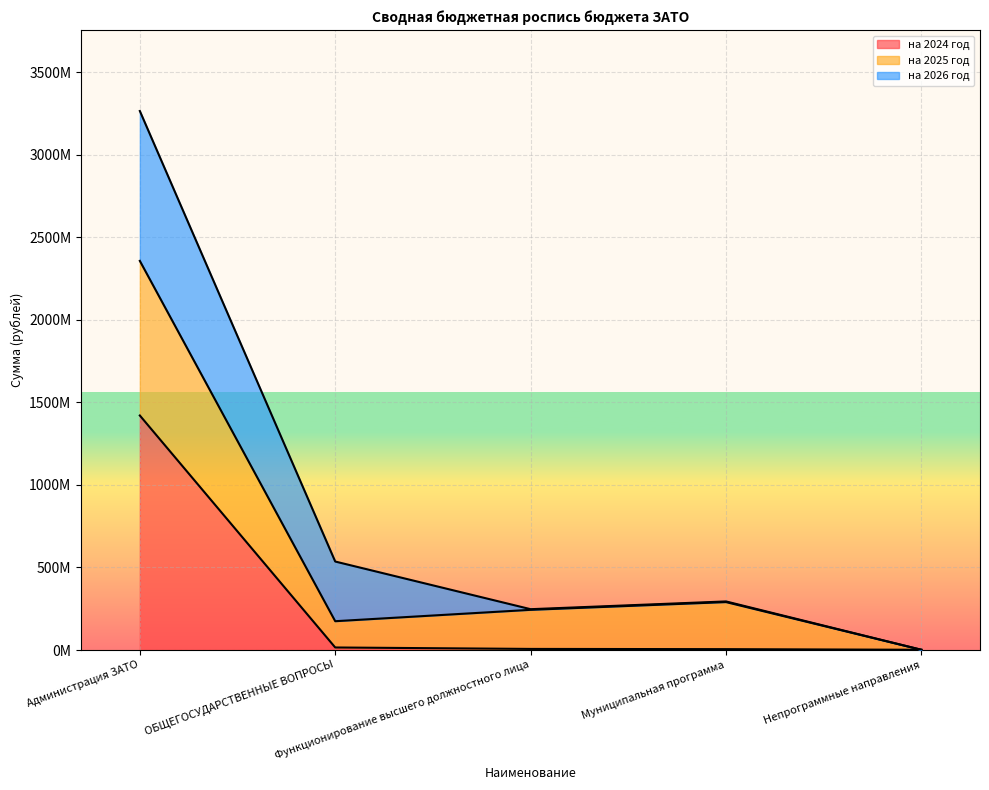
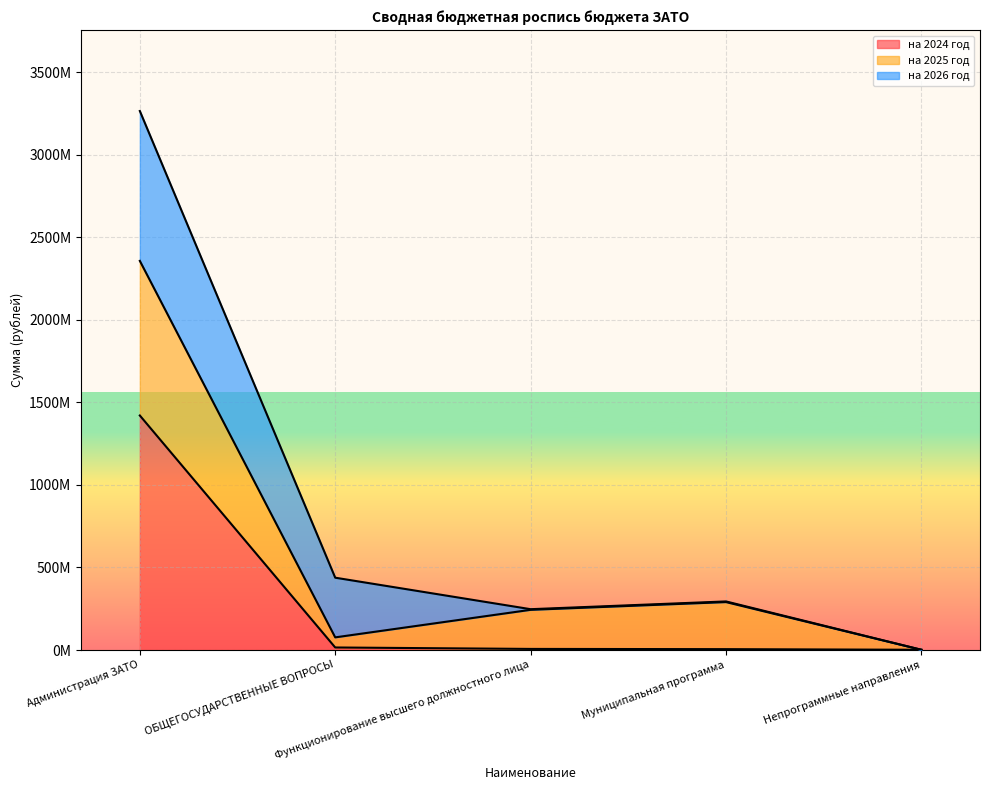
  {
    "на 2024 год": {
      "Администрация ЗАТО": 1420000000,
      "ОБЩЕГОСУДАРСТВЕННЫЕ ВОПРОСЫ": 20000000,
      "Функционирование высшего должностного лица": 10000000,
      "Муниципальная программа": 10000000
    },
    "на 2025 год": {
      "Администрация ЗАТО": 940000000,
-     "ОБЩЕГОСУДАРСТВЕННЫЕ ВОПРОСЫ": 160000000
+     "ОБЩЕГОСУДАРСТВЕННЫЕ ВОПРОСЫ": 60000000
    },
    "на 2026 год": {
      "Администрация ЗАТО": 910000000,
      "ОБЩЕГОСУДАРСТВЕННЫЕ ВОПРОСЫ": 360000000
    }
  }
